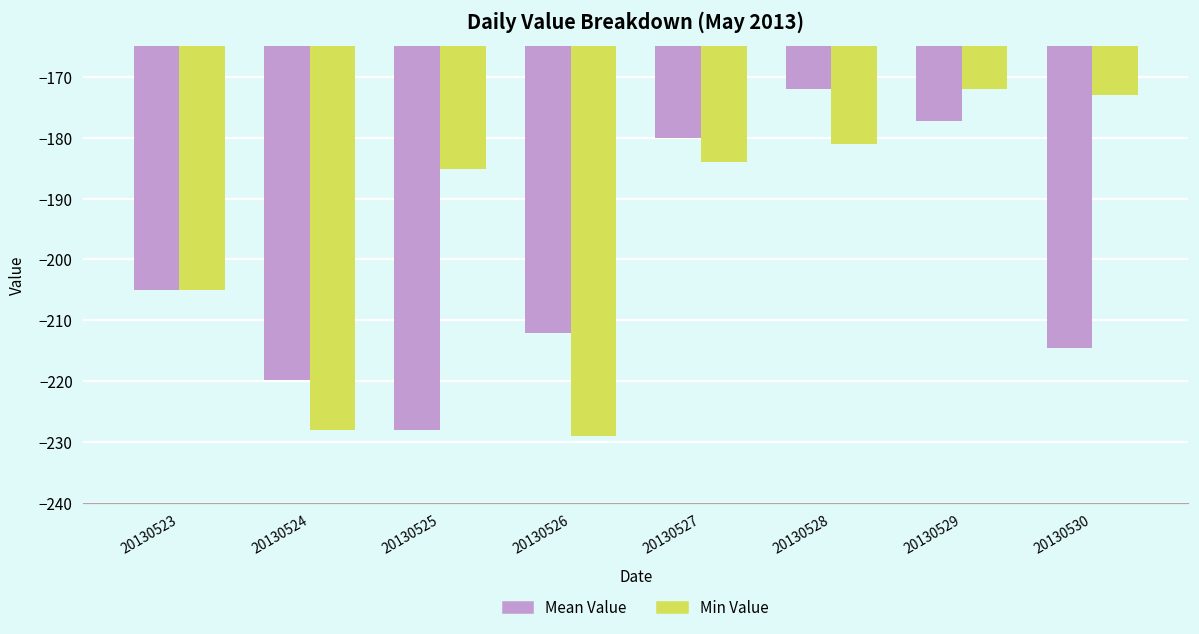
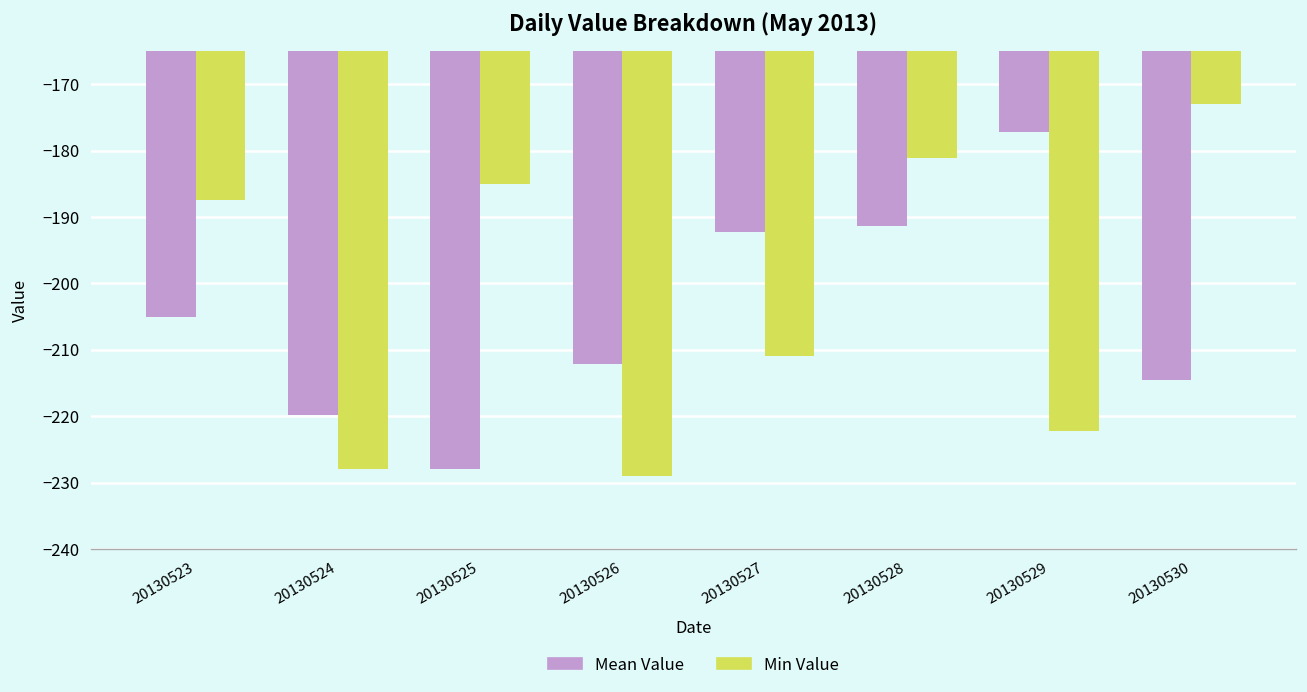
  {
    "Mean Value": {
      "20130523": -205,
      "20130524": -220,
      "20130525": -228,
      "20130526": -212,
-     "20130527": -180,
-     "20130528": -172,
+     "20130527": -192,
+     "20130528": -191,
      "20130529": -177,
      "20130530": -215
    },
    "Min Value": {
-     "20130523": -205,
+     "20130523": -187,
      "20130524": -228,
      "20130525": -185,
      "20130526": -229,
-     "20130527": -184,
+     "20130527": -211,
      "20130528": -181,
-     "20130529": -172,
+     "20130529": -222,
      "20130530": -173
    }
  }
